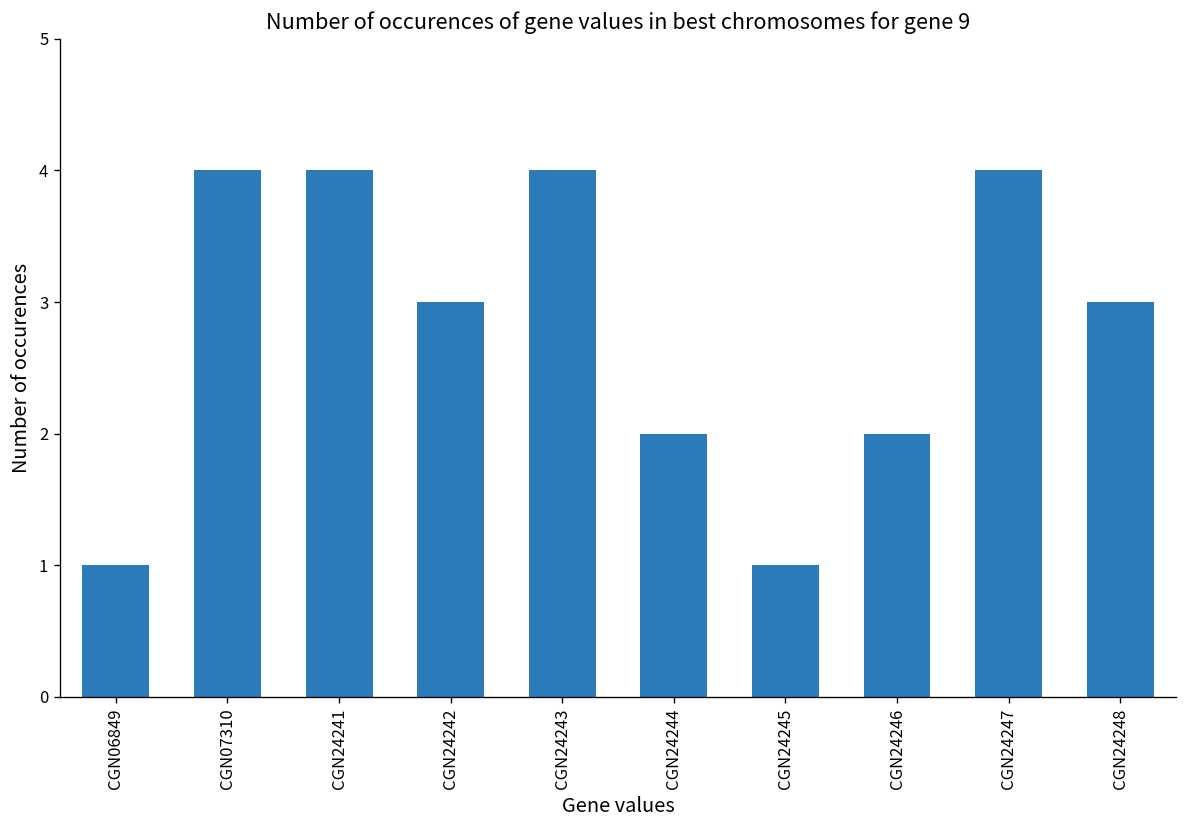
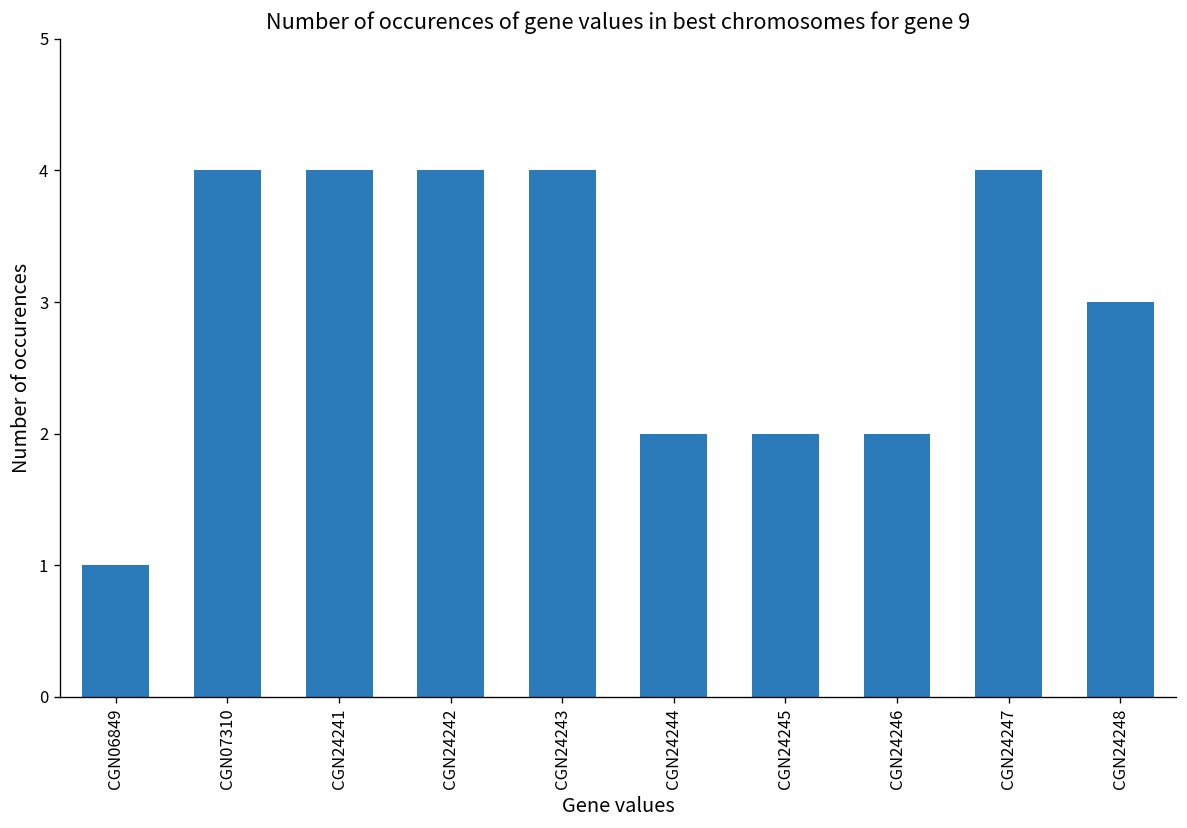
  {
    "CGN06849": 1,
    "CGN07310": 4,
    "CGN24241": 4,
-   "CGN24242": 3,
+   "CGN24242": 4,
    "CGN24243": 4,
    "CGN24244": 2,
-   "CGN24245": 1,
+   "CGN24245": 2,
    "CGN24246": 2,
    "CGN24247": 4,
    "CGN24248": 3
  }
